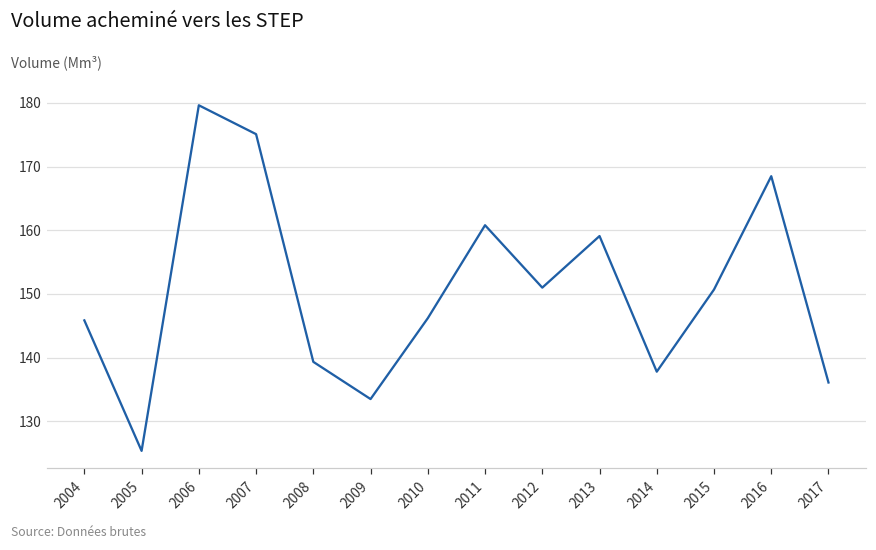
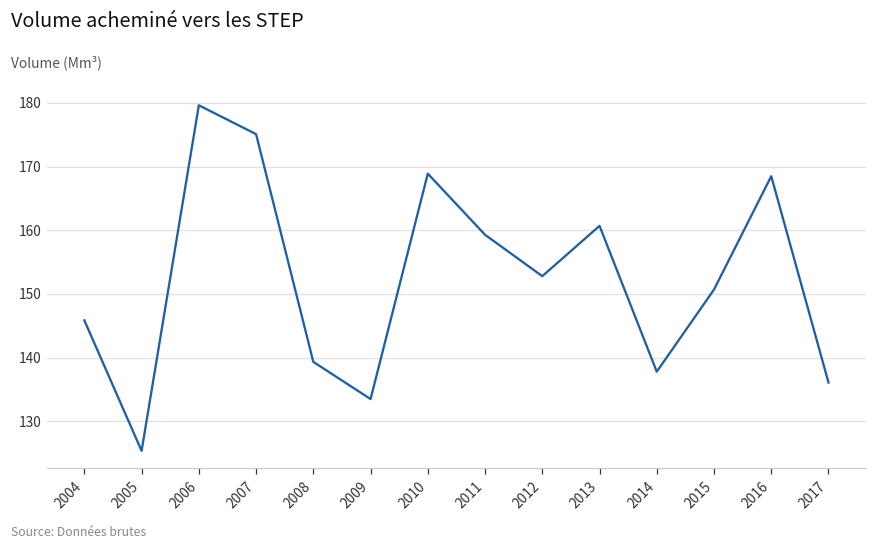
  {
    "2004": 146,
    "2005": 125,
    "2006": 180,
    "2007": 175,
    "2008": 139,
    "2009": 134,
-   "2010": 146,
-   "2011": 161,
-   "2012": 151,
-   "2013": 159,
+   "2010": 169,
+   "2011": 159,
+   "2012": 153,
+   "2013": 161,
    "2014": 138,
    "2015": 151,
    "2016": 169,
    "2017": 136
  }
